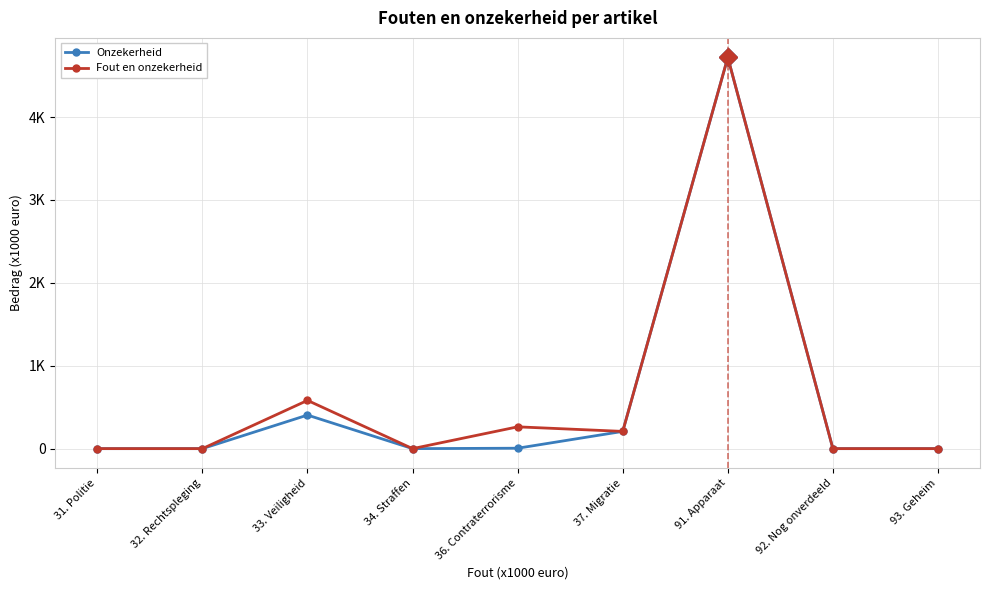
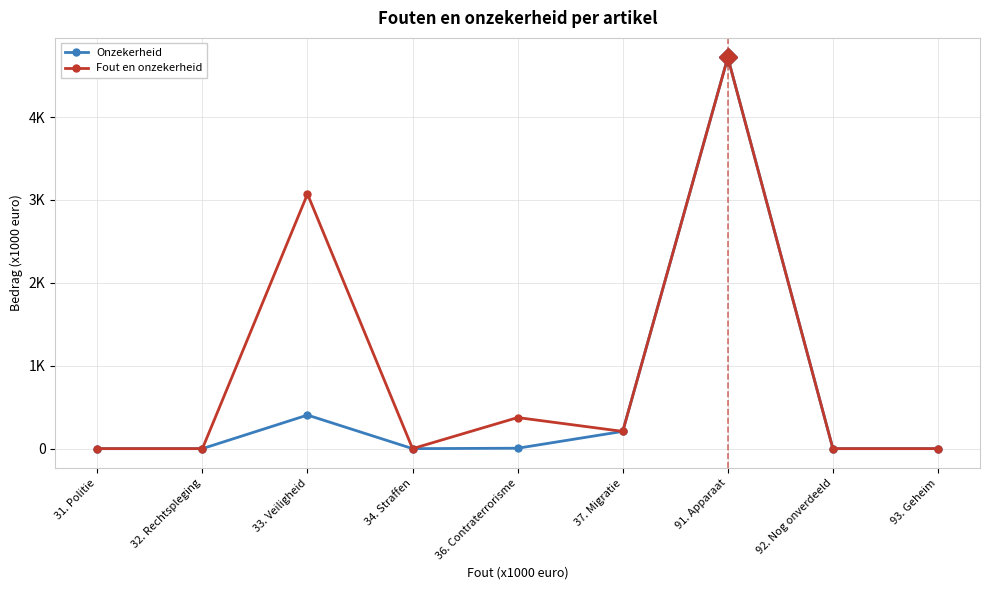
  {
    "Fout en onzekerheid": {
-     "33. Veiligheid": 600,
-     "36. Contraterrorisme": 300
+     "33. Veiligheid": 3100,
+     "36. Contraterrorisme": 400
    }
  }
